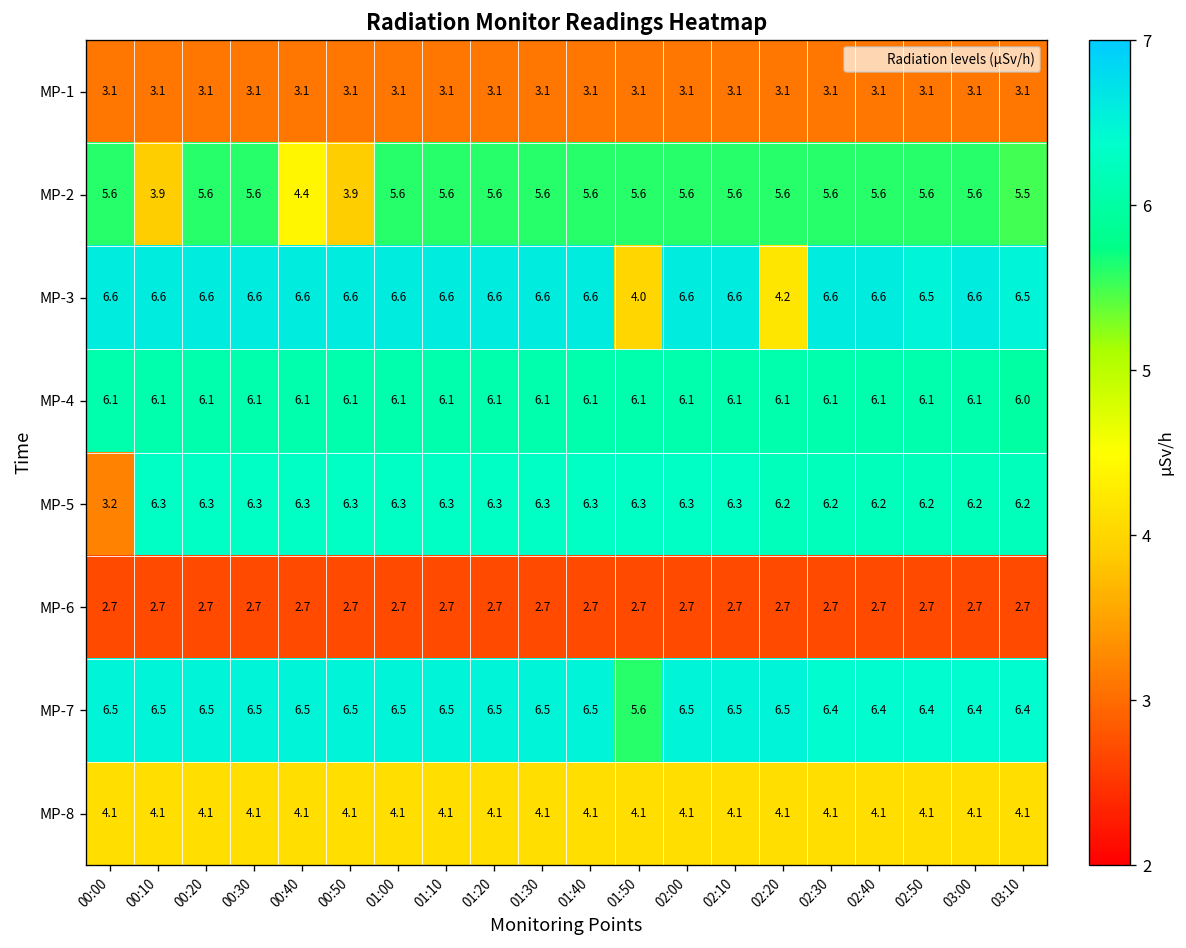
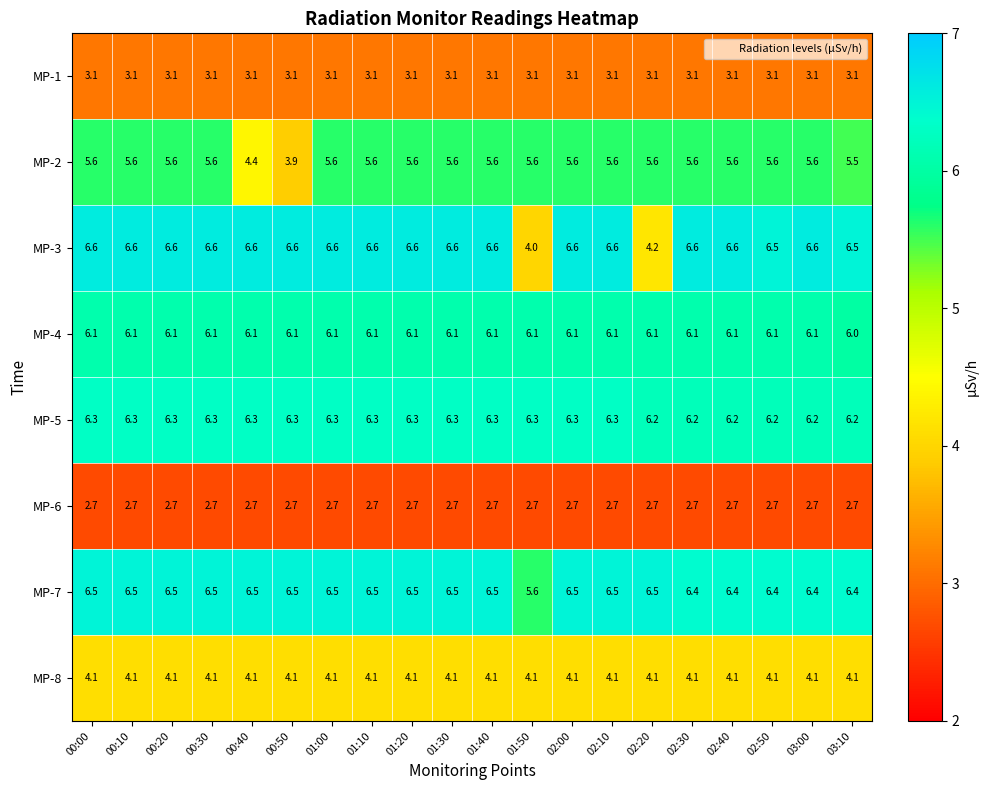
  {
    "MP-1": {
      "00:00": 3.1,
      "00:10": 3.1,
      "00:20": 3.1,
      "00:30": 3.1,
      "00:40": 3.1,
      "00:50": 3.1,
      "01:00": 3.1,
      "01:10": 3.1,
      "01:20": 3.1,
      "01:30": 3.1,
      "01:40": 3.1,
      "01:50": 3.1,
      "02:00": 3.1,
      "02:10": 3.1,
      "02:20": 3.1,
      "02:30": 3.1,
      "02:40": 3.1,
      "02:50": 3.1,
      "03:00": 3.1,
      "03:10": 3.1
    },
    "MP-2": {
      "00:00": 5.6,
-     "00:10": 3.9,
+     "00:10": 5.6,
      "00:20": 5.6,
      "00:30": 5.6,
      "00:40": 4.4,
      "00:50": 3.9,
      "01:00": 5.6,
      "01:10": 5.6,
      "01:20": 5.6,
      "01:30": 5.6,
      "01:40": 5.6,
      "01:50": 5.6,
      "02:00": 5.6,
      "02:10": 5.6,
      "02:20": 5.6,
      "02:30": 5.6,
      "02:40": 5.6,
      "02:50": 5.6,
      "03:00": 5.6,
      "03:10": 5.5
    },
    "MP-3": {
      "00:00": 6.6,
      "00:10": 6.6,
      "00:20": 6.6,
      "00:30": 6.6,
      "00:40": 6.6,
      "00:50": 6.6,
      "01:00": 6.6,
      "01:10": 6.6,
      "01:20": 6.6,
      "01:30": 6.6,
      "01:40": 6.6,
      "01:50": 4.0,
      "02:00": 6.6,
      "02:10": 6.6,
      "02:20": 4.2,
      "02:30": 6.6,
      "02:40": 6.6,
      "02:50": 6.5,
      "03:00": 6.6,
      "03:10": 6.5
    },
    "MP-4": {
      "00:00": 6.1,
      "00:10": 6.1,
      "00:20": 6.1,
      "00:30": 6.1,
      "00:40": 6.1,
      "00:50": 6.1,
      "01:00": 6.1,
      "01:10": 6.1,
      "01:20": 6.1,
      "01:30": 6.1,
      "01:40": 6.1,
      "01:50": 6.1,
      "02:00": 6.1,
      "02:10": 6.1,
      "02:20": 6.1,
      "02:30": 6.1,
      "02:40": 6.1,
      "02:50": 6.1,
      "03:00": 6.1,
      "03:10": 6.0
    },
    "MP-5": {
-     "00:00": 3.2,
+     "00:00": 6.3,
      "00:10": 6.3,
      "00:20": 6.3,
      "00:30": 6.3,
      "00:40": 6.3,
      "00:50": 6.3,
      "01:00": 6.3,
      "01:10": 6.3,
      "01:20": 6.3,
      "01:30": 6.3,
      "01:40": 6.3,
      "01:50": 6.3,
      "02:00": 6.3,
      "02:10": 6.3,
      "02:20": 6.2,
      "02:30": 6.2,
      "02:40": 6.2,
      "02:50": 6.2,
      "03:00": 6.2,
      "03:10": 6.2
    },
    "MP-6": {
      "00:00": 2.7,
      "00:10": 2.7,
      "00:20": 2.7,
      "00:30": 2.7,
      "00:40": 2.7,
      "00:50": 2.7,
      "01:00": 2.7,
      "01:10": 2.7,
      "01:20": 2.7,
      "01:30": 2.7,
      "01:40": 2.7,
      "01:50": 2.7,
      "02:00": 2.7,
      "02:10": 2.7,
      "02:20": 2.7,
      "02:30": 2.7,
      "02:40": 2.7,
      "02:50": 2.7,
      "03:00": 2.7,
      "03:10": 2.7
    },
    "MP-7": {
      "00:00": 6.5,
      "00:10": 6.5,
      "00:20": 6.5,
      "00:30": 6.5,
      "00:40": 6.5,
      "00:50": 6.5,
      "01:00": 6.5,
      "01:10": 6.5,
      "01:20": 6.5,
      "01:30": 6.5,
      "01:40": 6.5,
      "01:50": 5.6,
      "02:00": 6.5,
      "02:10": 6.5,
      "02:20": 6.5,
      "02:30": 6.4,
      "02:40": 6.4,
      "02:50": 6.4,
      "03:00": 6.4,
      "03:10": 6.4
    },
    "MP-8": {
      "00:00": 4.1,
      "00:10": 4.1,
      "00:20": 4.1,
      "00:30": 4.1,
      "00:40": 4.1,
      "00:50": 4.1,
      "01:00": 4.1,
      "01:10": 4.1,
      "01:20": 4.1,
      "01:30": 4.1,
      "01:40": 4.1,
      "01:50": 4.1,
      "02:00": 4.1,
      "02:10": 4.1,
      "02:20": 4.1,
      "02:30": 4.1,
      "02:40": 4.1,
      "02:50": 4.1,
      "03:00": 4.1,
      "03:10": 4.1
    }
  }
